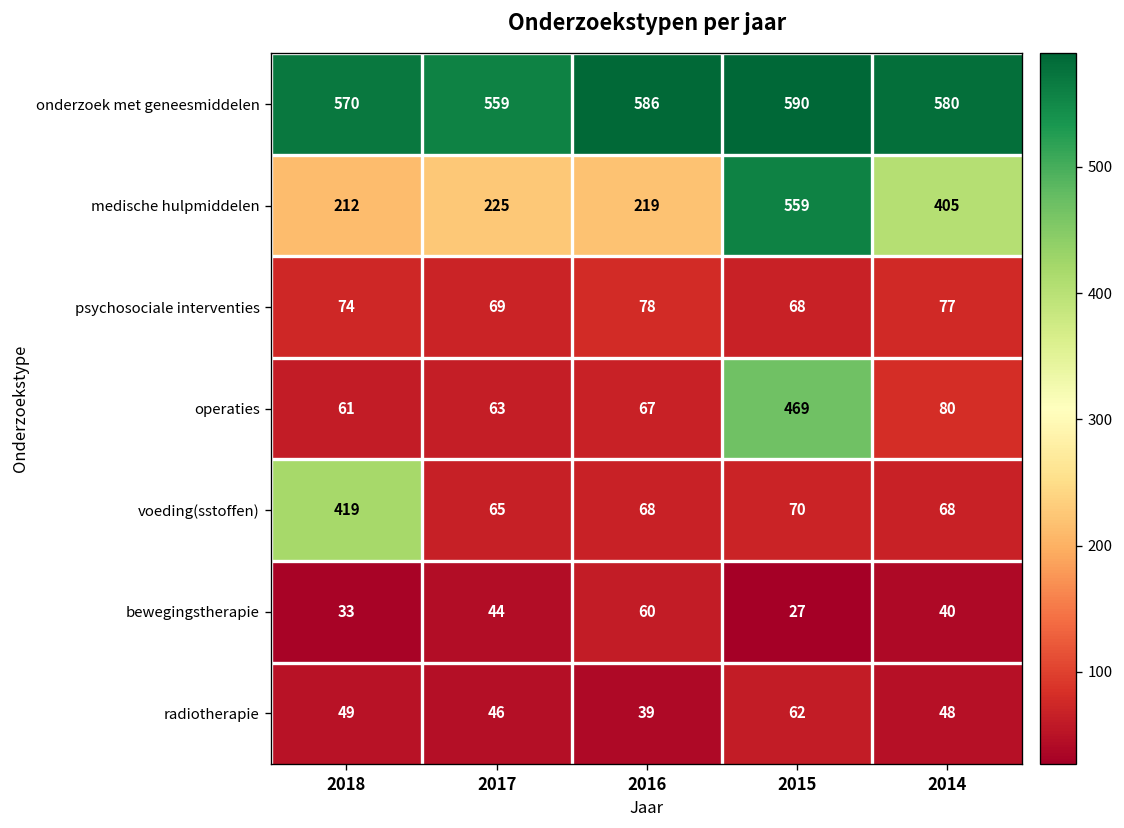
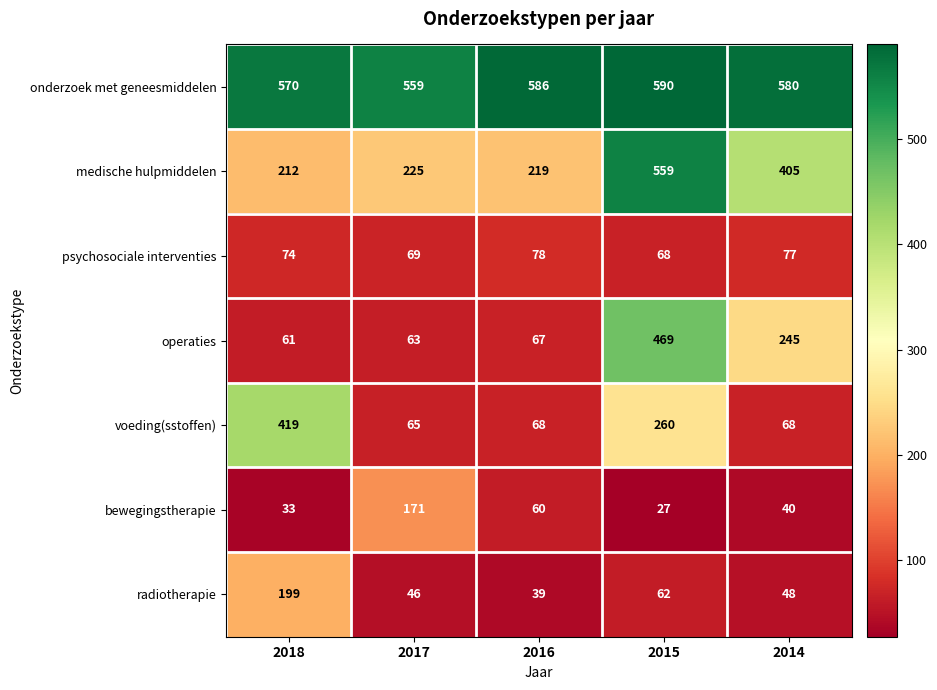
  {
    "onderzoek met geneesmiddelen": {
      "2018": 570,
      "2017": 559,
      "2016": 586,
      "2015": 590,
      "2014": 580
    },
    "medische hulpmiddelen": {
      "2018": 212,
      "2017": 225,
      "2016": 219,
      "2015": 559,
      "2014": 405
    },
    "psychosociale interventies": {
      "2018": 74,
      "2017": 69,
      "2016": 78,
      "2015": 68,
      "2014": 77
    },
    "operaties": {
      "2018": 61,
      "2017": 63,
      "2016": 67,
      "2015": 469,
-     "2014": 80
+     "2014": 245
    },
    "voeding(sstoffen)": {
      "2018": 419,
      "2017": 65,
      "2016": 68,
-     "2015": 70,
+     "2015": 260,
      "2014": 68
    },
    "bewegingstherapie": {
      "2018": 33,
-     "2017": 44,
+     "2017": 171,
      "2016": 60,
      "2015": 27,
      "2014": 40
    },
    "radiotherapie": {
-     "2018": 49,
+     "2018": 199,
      "2017": 46,
      "2016": 39,
      "2015": 62,
      "2014": 48
    }
  }
